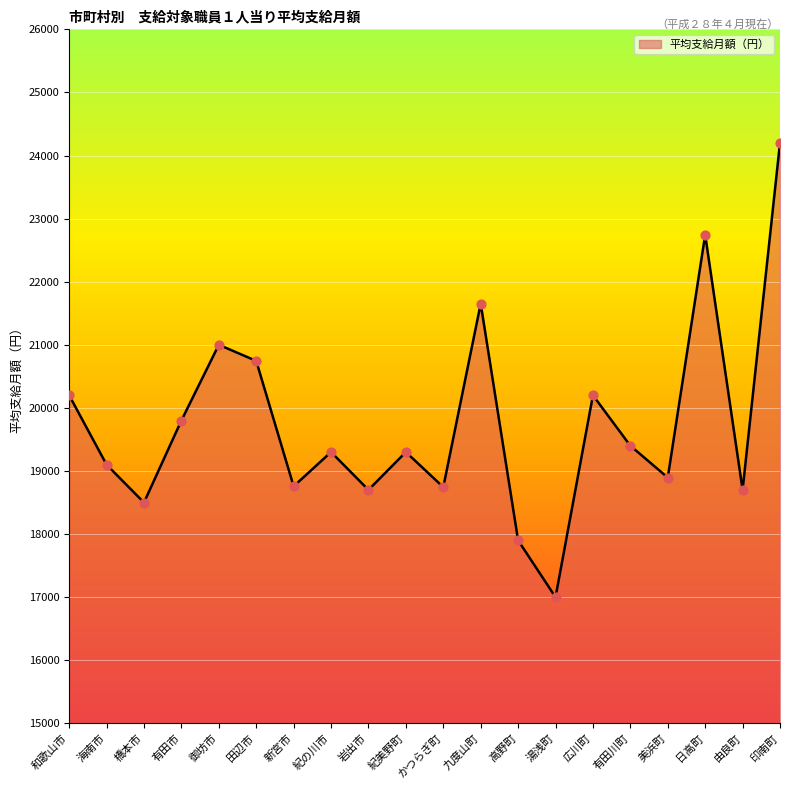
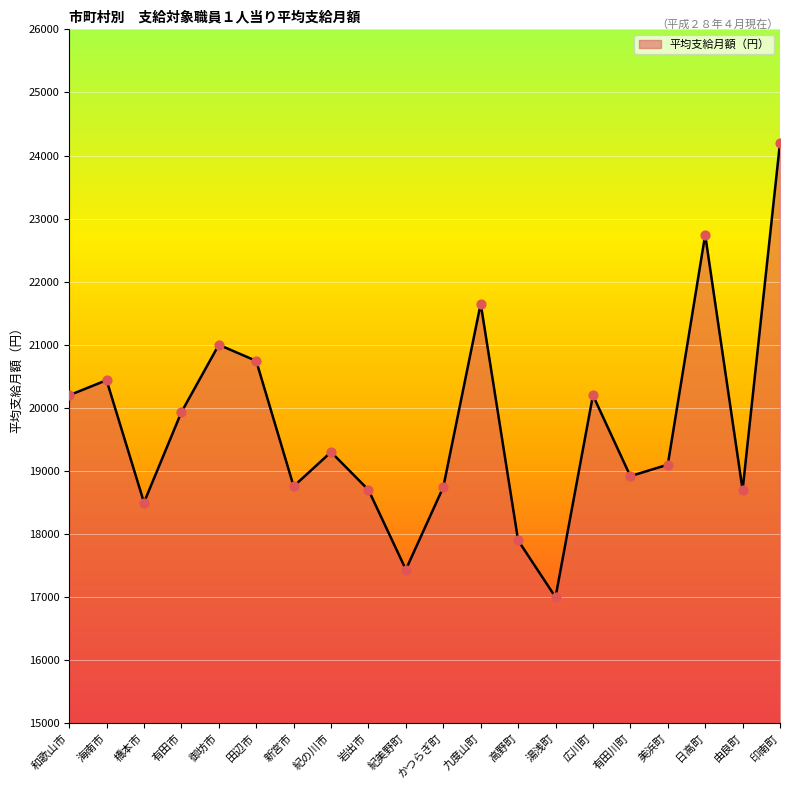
  {
    "和歌山市": 20200,
-   "海南市": 19100,
+   "海南市": 20400,
    "橋本市": 18500,
-   "有田市": 19800,
+   "有田市": 19900,
    "御坊市": 21000,
    "田辺市": 20700,
    "新宮市": 18800,
    "紀の川市": 19300,
    "岩出市": 18700,
-   "紀美野町": 19300,
+   "紀美野町": 17400,
    "かつらぎ町": 18700,
    "九度山町": 21700,
    "高野町": 17900,
    "湯浅町": 17000,
    "広川町": 20200,
-   "有田川町": 19400,
-   "美浜町": 18900,
+   "有田川町": 18900,
+   "美浜町": 19100,
    "日高町": 22700,
    "由良町": 18700,
    "印南町": 24200
  }
